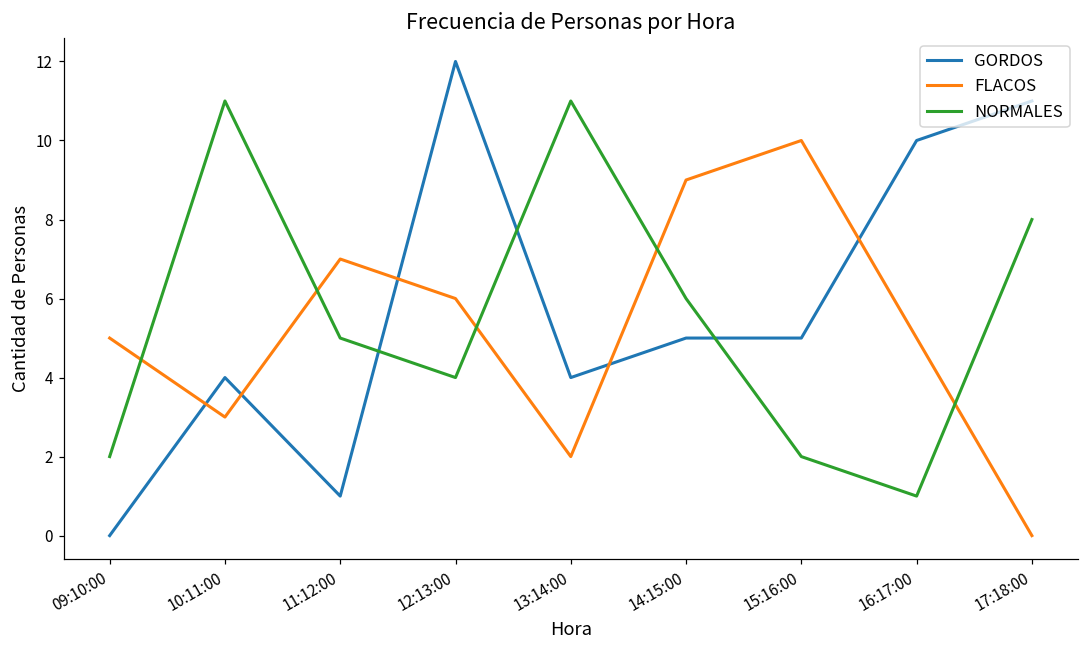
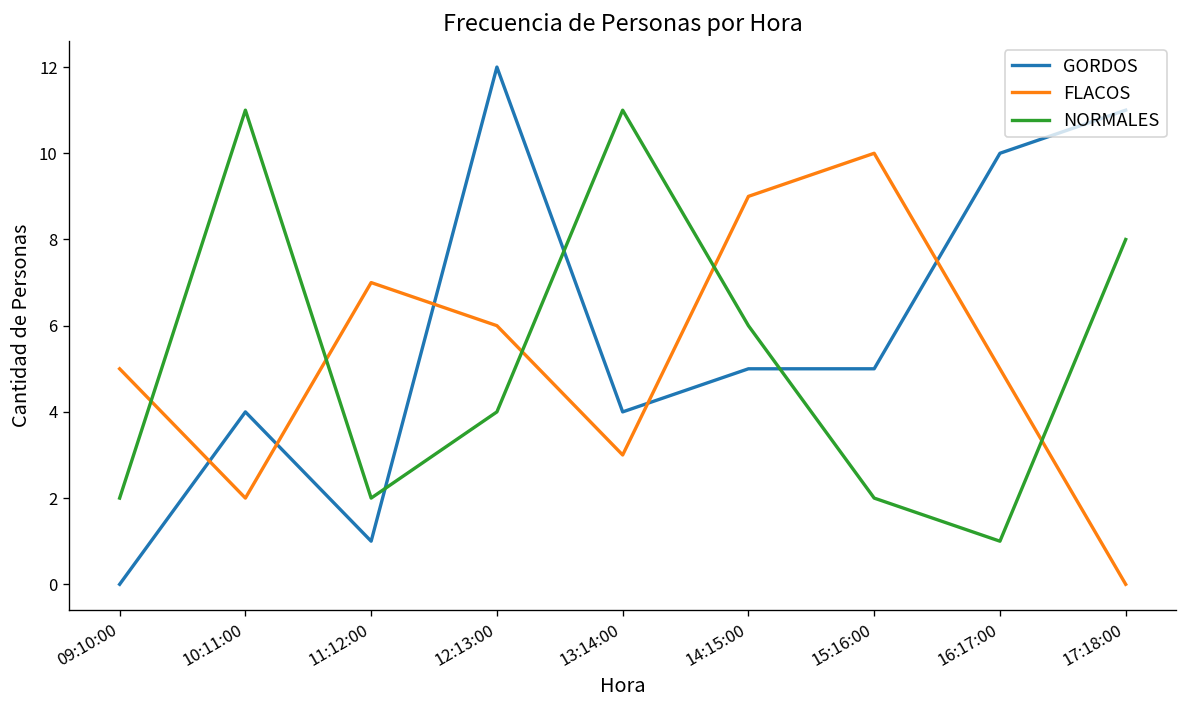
  {
    "GORDOS": {
      "09:10:00": 0,
      "10:11:00": 4,
      "11:12:00": 1,
      "12:13:00": 12,
      "13:14:00": 4,
      "14:15:00": 5,
      "15:16:00": 5,
      "16:17:00": 10
    },
    "FLACOS": {
      "09:10:00": 5,
-     "10:11:00": 3,
+     "10:11:00": 2,
      "11:12:00": 7,
      "12:13:00": 6,
-     "13:14:00": 2,
+     "13:14:00": 3,
      "14:15:00": 9,
      "15:16:00": 10,
      "16:17:00": 5,
      "17:18:00": 0
    },
    "NORMALES": {
      "09:10:00": 2,
      "10:11:00": 11,
-     "11:12:00": 5,
+     "11:12:00": 2,
      "12:13:00": 4,
      "13:14:00": 11,
      "14:15:00": 6,
      "15:16:00": 2,
      "16:17:00": 1,
      "17:18:00": 8
    }
  }
